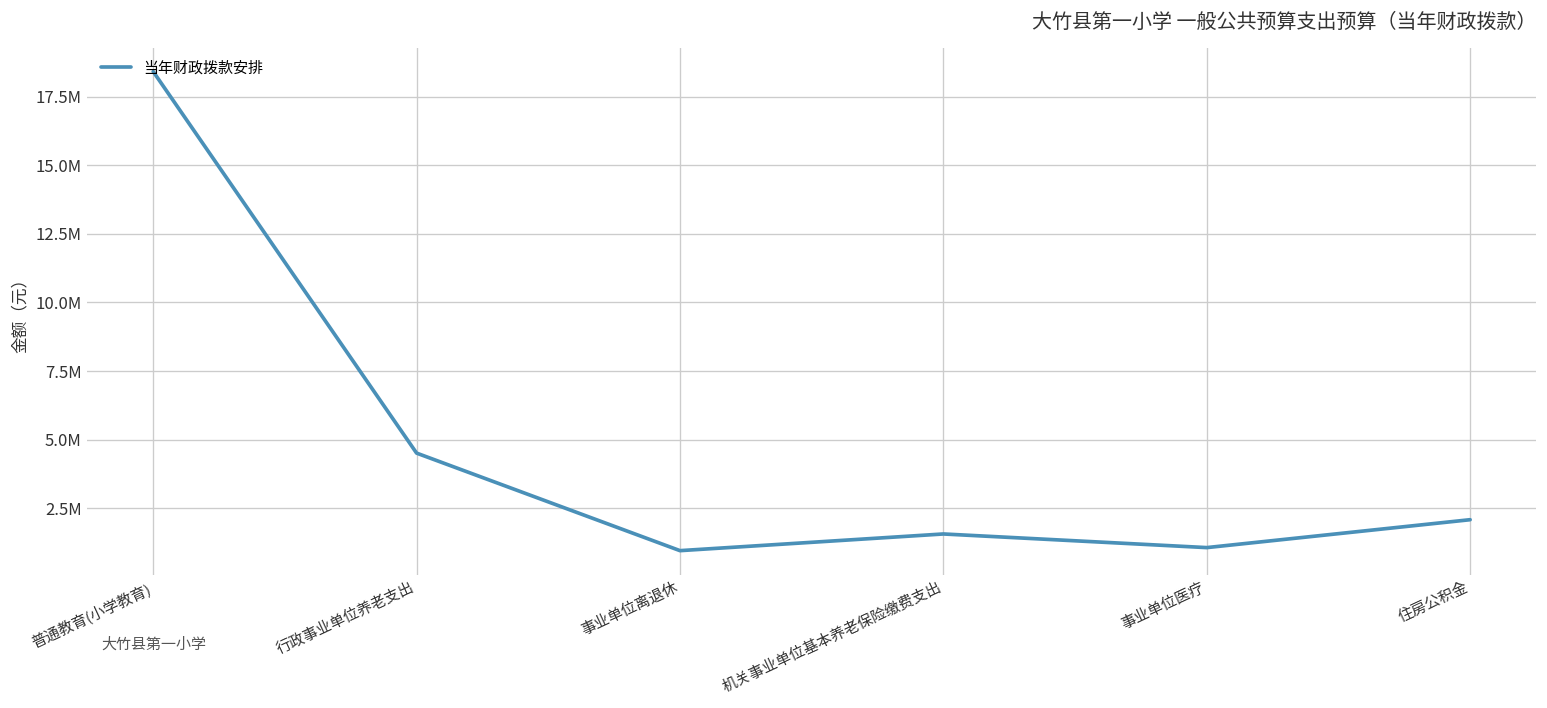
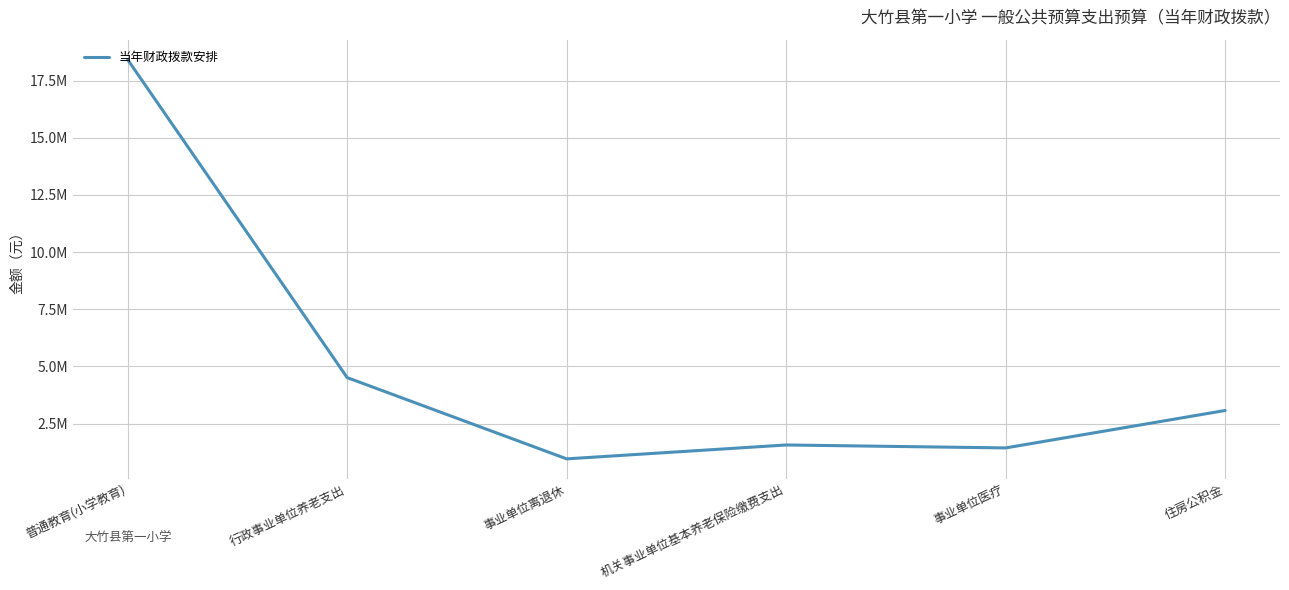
  {
    "普通教育(小学教育)": 18400000,
    "行政事业单位养老支出": 4500000,
    "事业单位离退休": 1000000,
    "机关事业单位基本养老保险缴费支出": 1600000,
-   "事业单位医疗": 1100000,
-   "住房公积金": 2100000
+   "事业单位医疗": 1400000,
+   "住房公积金": 3100000
  }
